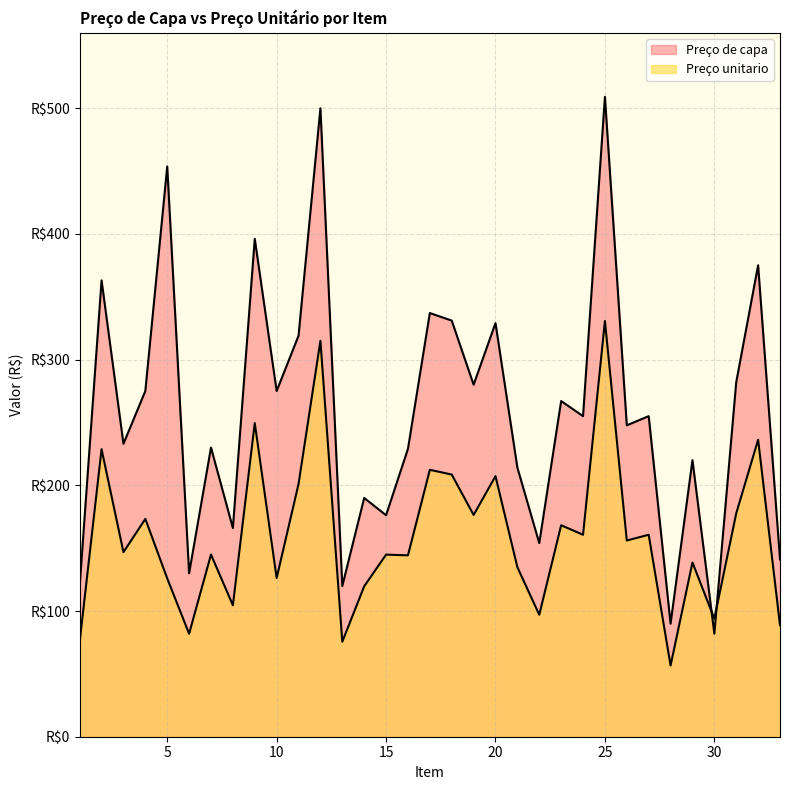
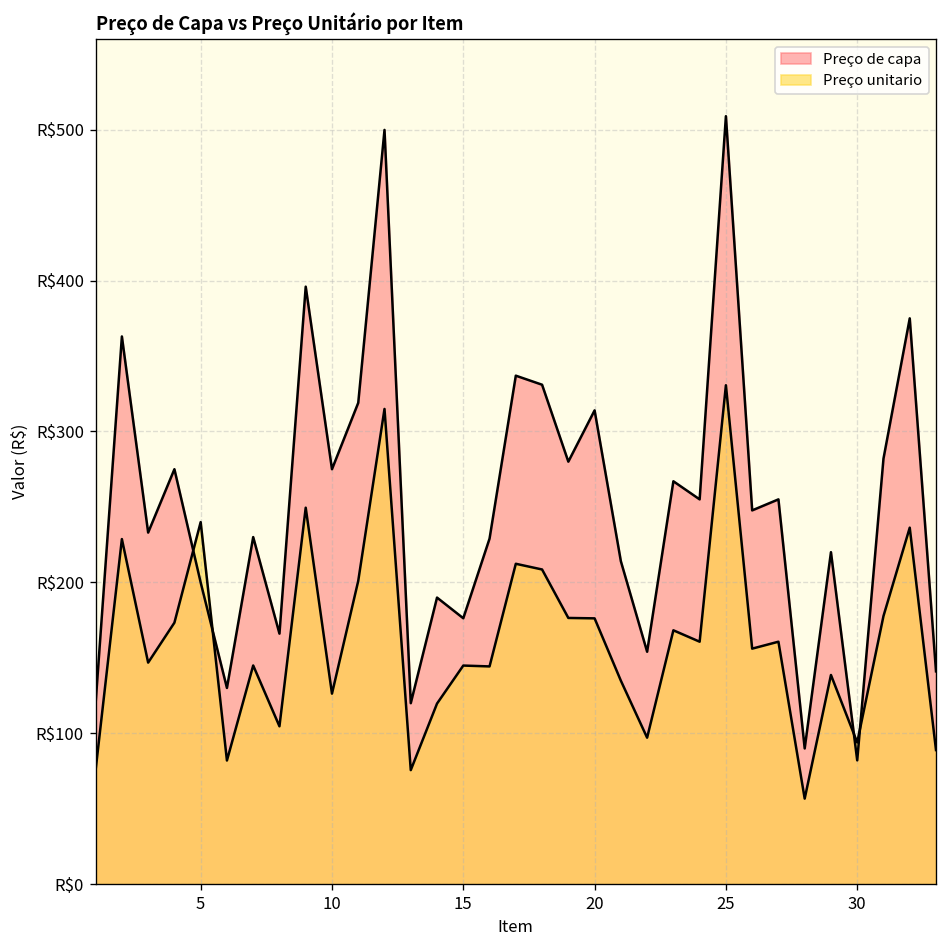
  {
    "Preço de capa": {
-     "5": "R$454",
+     "5": "R$200",
      "10": "R$275",
      "15": "R$176",
-     "20": "R$329",
+     "20": "R$314",
      "25": "R$509",
      "30": "R$82"
    },
    "Preço unitario": {
-     "5": "R$126",
+     "5": "R$240",
      "10": "R$126",
      "15": "R$145",
-     "20": "R$207",
+     "20": "R$176",
      "25": "R$331",
      "30": "R$94"
    }
  }
